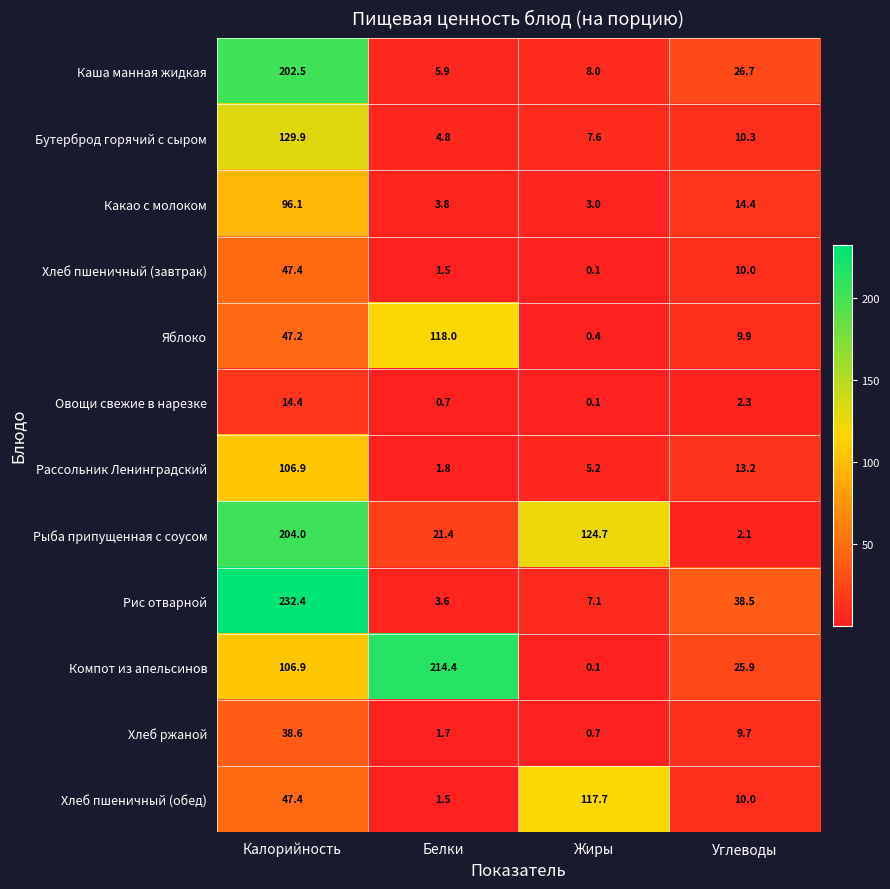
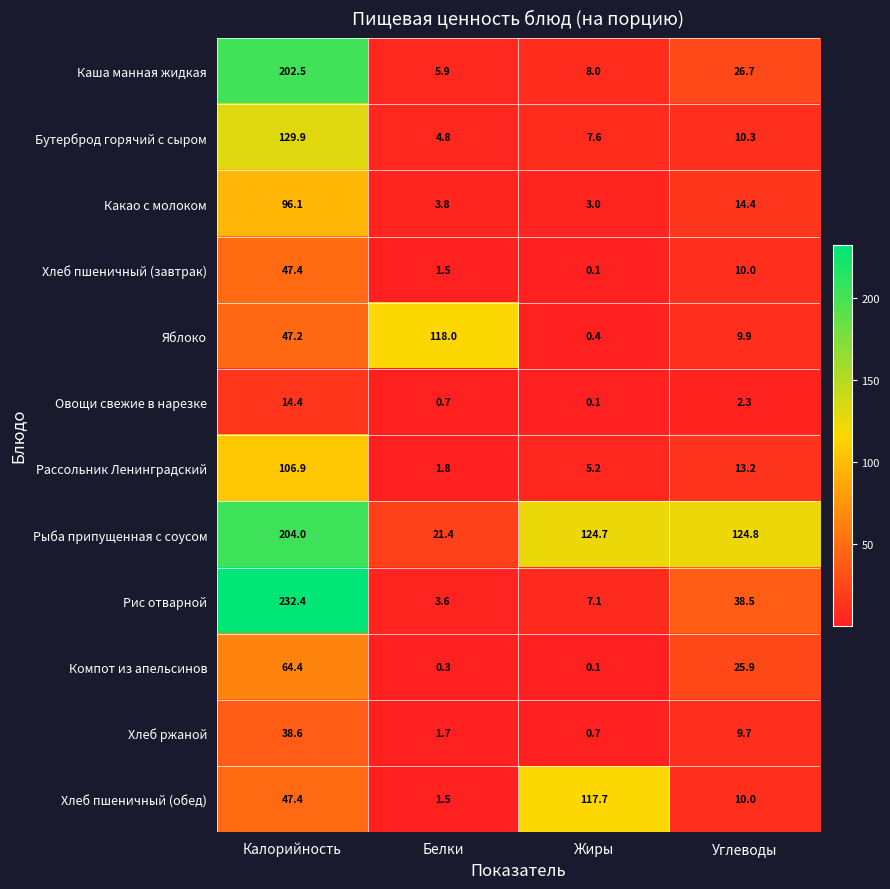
  {
    "Каша манная жидкая": {
      "Калорийность": 202.5,
      "Белки": 5.9,
      "Жиры": 8.0,
      "Углеводы": 26.7
    },
    "Бутерброд горячий с сыром": {
      "Калорийность": 129.9,
      "Белки": 4.8,
      "Жиры": 7.6,
      "Углеводы": 10.3
    },
    "Какао с молоком": {
      "Калорийность": 96.1,
      "Белки": 3.8,
      "Жиры": 3.0,
      "Углеводы": 14.4
    },
    "Хлеб пшеничный (завтрак)": {
      "Калорийность": 47.4,
      "Белки": 1.5,
      "Жиры": 0.1,
      "Углеводы": 10.0
    },
    "Яблоко": {
      "Калорийность": 47.2,
      "Белки": 118.0,
      "Жиры": 0.4,
      "Углеводы": 9.9
    },
    "Овощи свежие в нарезке": {
      "Калорийность": 14.4,
      "Белки": 0.7,
      "Жиры": 0.1,
      "Углеводы": 2.3
    },
    "Рассольник Ленинградский": {
      "Калорийность": 106.9,
      "Белки": 1.8,
      "Жиры": 5.2,
      "Углеводы": 13.2
    },
    "Рыба припущенная с соусом": {
      "Калорийность": 204.0,
      "Белки": 21.4,
      "Жиры": 124.7,
-     "Углеводы": 2.1
+     "Углеводы": 124.8
    },
    "Рис отварной": {
      "Калорийность": 232.4,
      "Белки": 3.6,
      "Жиры": 7.1,
      "Углеводы": 38.5
    },
    "Компот из апельсинов": {
-     "Калорийность": 106.9,
-     "Белки": 214.4,
+     "Калорийность": 64.4,
+     "Белки": 0.3,
      "Жиры": 0.1,
      "Углеводы": 25.9
    },
    "Хлеб ржаной": {
      "Калорийность": 38.6,
      "Белки": 1.7,
      "Жиры": 0.7,
      "Углеводы": 9.7
    },
    "Хлеб пшеничный (обед)": {
      "Калорийность": 47.4,
      "Белки": 1.5,
      "Жиры": 117.7,
      "Углеводы": 10.0
    }
  }
